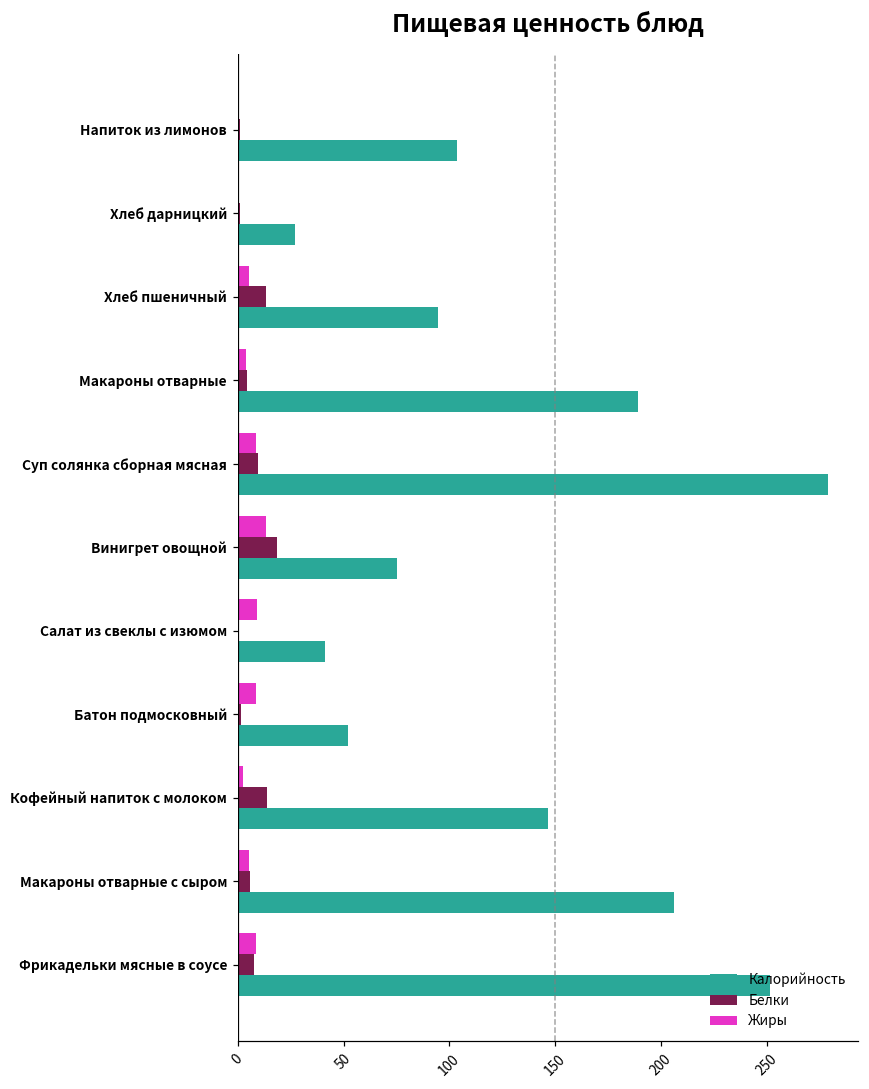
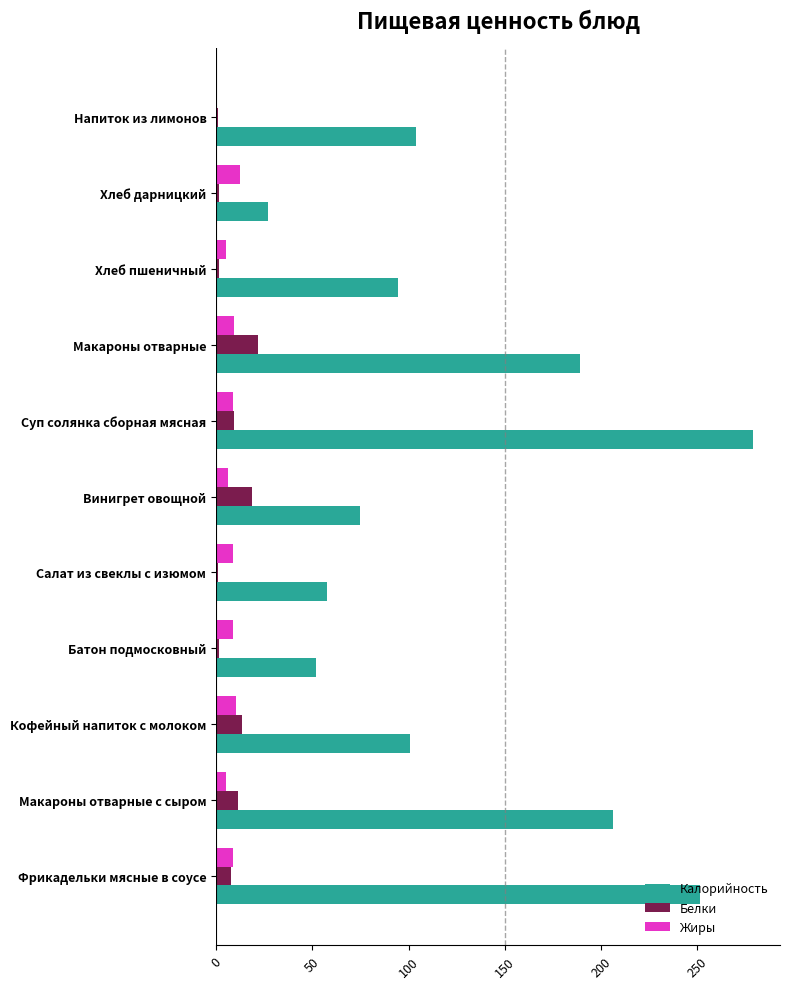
  {
    "Калорийность": {
      "Напиток из лимонов": 104,
      "Хлеб дарницкий": 27,
      "Хлеб пшеничный": 95,
      "Макароны отварные": 189,
      "Суп солянка сборная мясная": 279,
      "Винигрет овощной": 75,
-     "Салат из свеклы с изюмом": 41,
+     "Салат из свеклы с изюмом": 57,
      "Батон подмосковный": 52,
-     "Кофейный напиток с молоком": 146,
+     "Кофейный напиток с молоком": 101,
      "Макароны отварные с сыром": 206,
      "Фрикадельки мясные в соусе": 252
    },
    "Белки": {
      "Хлеб дарницкий": 1,
-     "Хлеб пшеничный": 14,
-     "Макароны отварные": 5,
+     "Хлеб пшеничный": 2,
+     "Макароны отварные": 22,
      "Суп солянка сборная мясная": 9,
      "Винигрет овощной": 19,
      "Батон подмосковный": 2,
      "Кофейный напиток с молоком": 14,
-     "Макароны отварные с сыром": 6,
+     "Макароны отварные с сыром": 11,
      "Фрикадельки мясные в соусе": 8
    },
    "Жиры": {
      "Напиток из лимонов": 0,
-     "Хлеб дарницкий": 0,
+     "Хлеб дарницкий": 12,
      "Хлеб пшеничный": 5,
-     "Макароны отварные": 4,
+     "Макароны отварные": 9,
      "Суп солянка сборная мясная": 9,
-     "Винигрет овощной": 13,
+     "Винигрет овощной": 6,
      "Салат из свеклы с изюмом": 9,
      "Батон подмосковный": 9,
-     "Кофейный напиток с молоком": 3,
+     "Кофейный напиток с молоком": 10,
      "Макароны отварные с сыром": 5,
      "Фрикадельки мясные в соусе": 9
    }
  }
